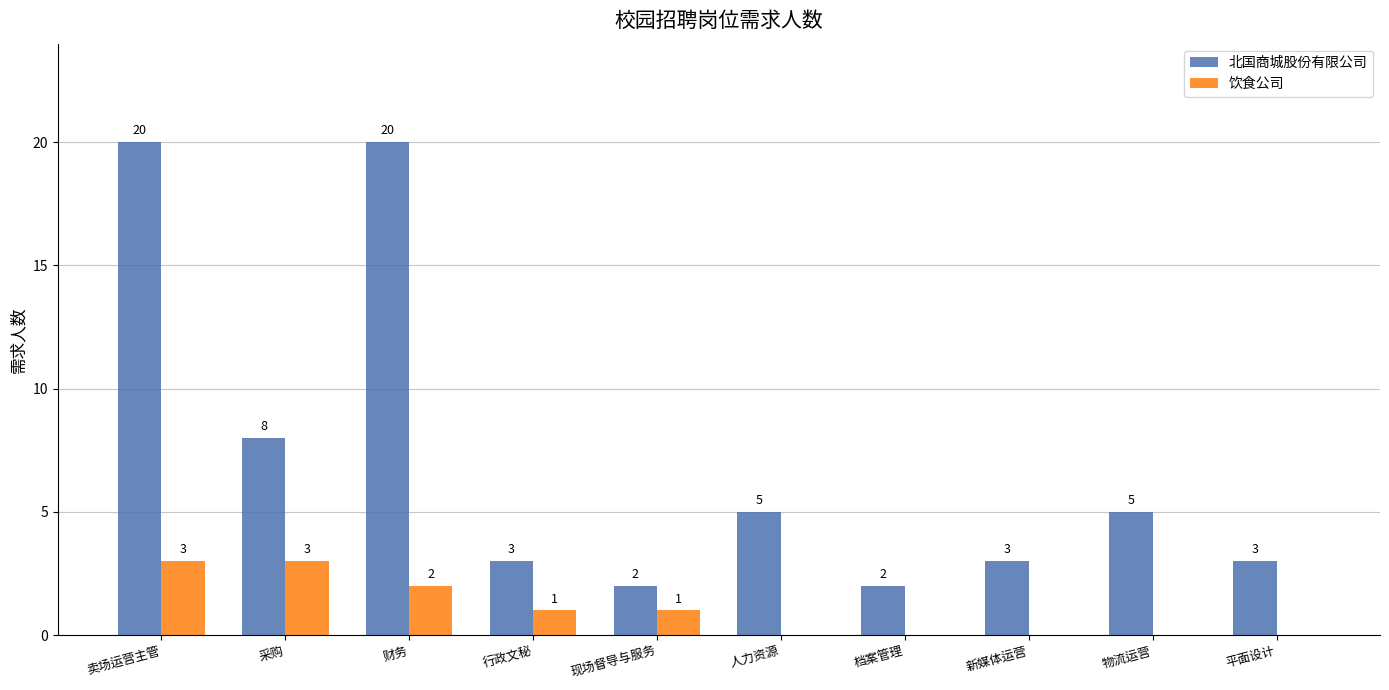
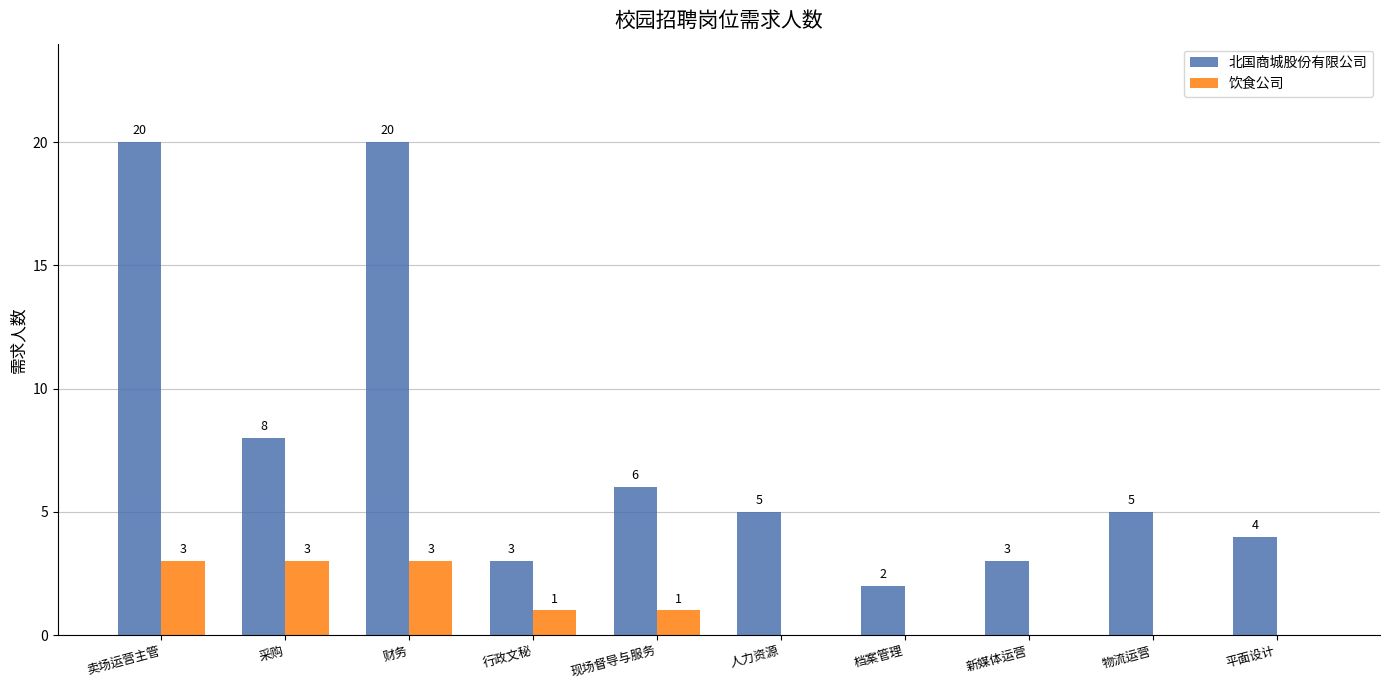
  {
    "北国商城股份有限公司": {
      "卖场运营主管": 20,
      "采购": 8,
      "财务": 20,
      "行政文秘": 3,
-     "现场督导与服务": 2,
+     "现场督导与服务": 6,
      "人力资源": 5,
      "档案管理": 2,
      "新媒体运营": 3,
      "物流运营": 5,
-     "平面设计": 3
+     "平面设计": 4
    },
    "饮食公司": {
      "卖场运营主管": 3,
      "采购": 3,
-     "财务": 2,
+     "财务": 3,
      "行政文秘": 1,
      "现场督导与服务": 1
    }
  }
